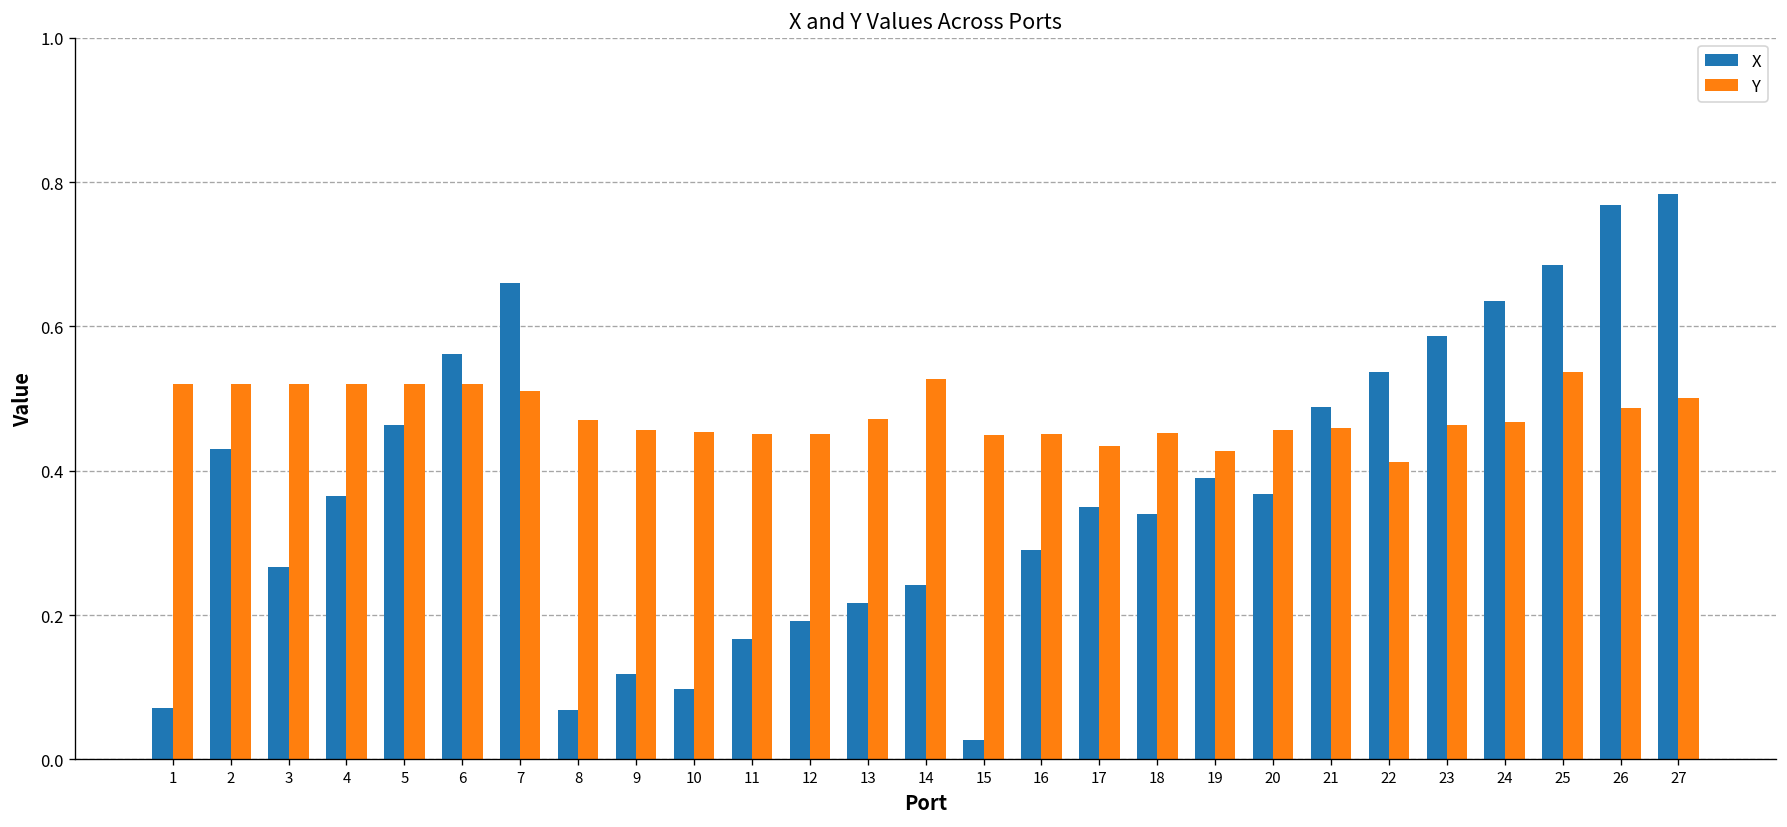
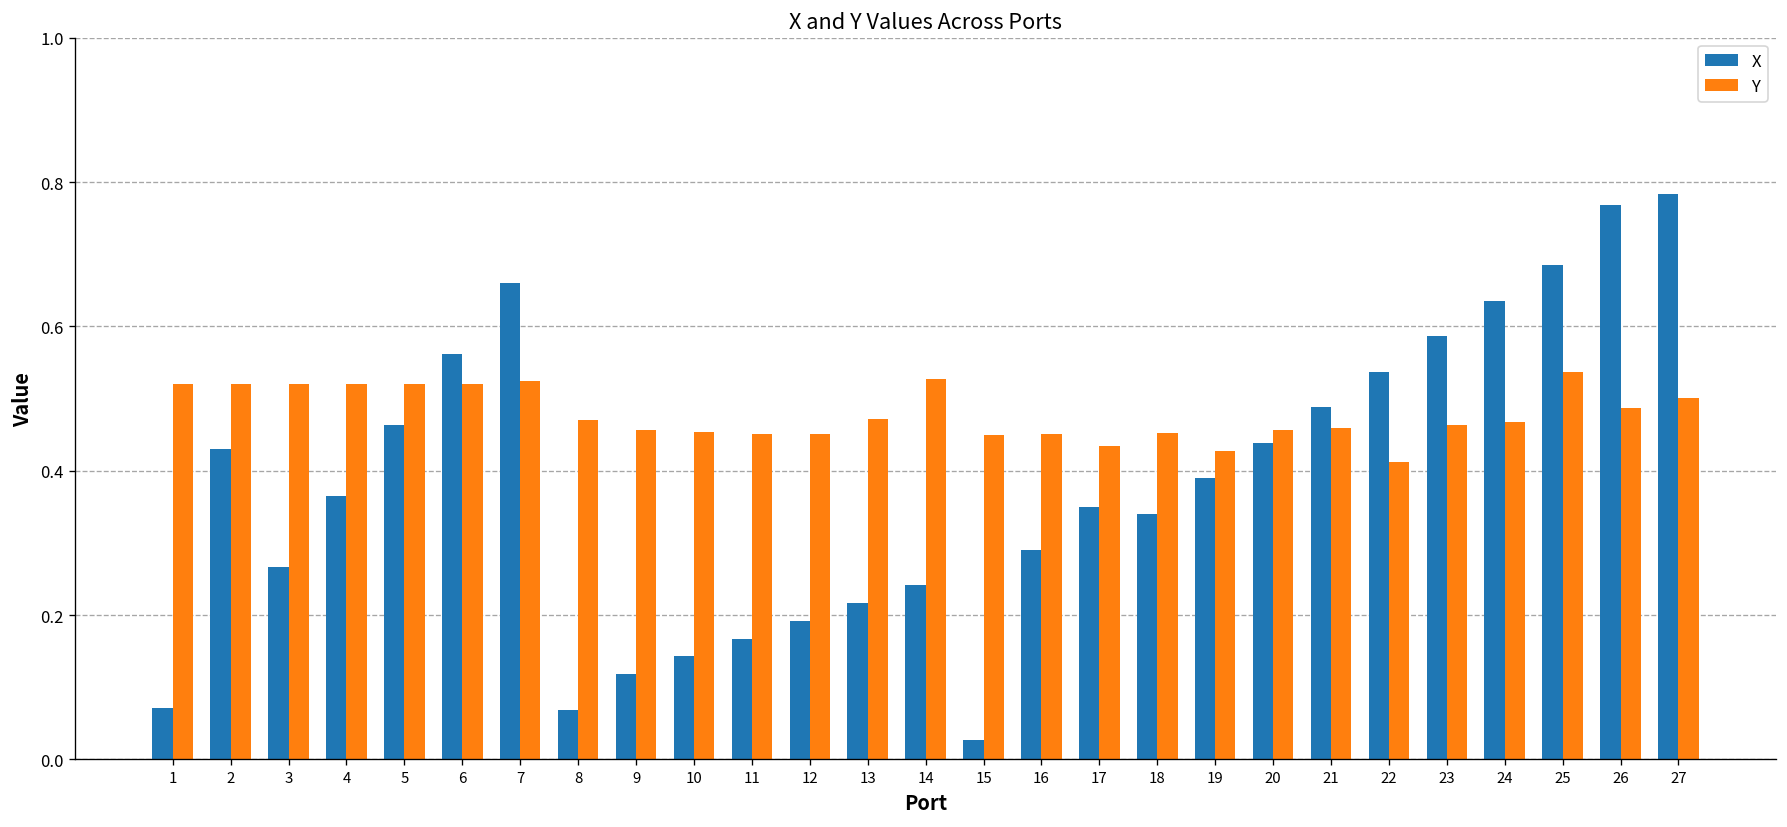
  {
    "X": {
      "1": 0.07,
      "2": 0.43,
      "3": 0.27,
      "4": 0.36,
      "5": 0.46,
      "6": 0.56,
      "7": 0.66,
      "8": 0.07,
      "9": 0.12,
-     "10": 0.10,
+     "10": 0.14,
      "11": 0.17,
      "12": 0.19,
      "13": 0.22,
      "14": 0.24,
      "15": 0.03,
      "16": 0.29,
      "17": 0.35,
      "18": 0.34,
      "19": 0.39,
-     "20": 0.37,
+     "20": 0.44,
      "21": 0.49,
      "22": 0.54,
      "23": 0.59,
      "24": 0.64,
      "25": 0.69,
      "26": 0.77,
      "27": 0.78
    },
    "Y": {
      "1": 0.52,
      "2": 0.52,
      "3": 0.52,
      "4": 0.52,
      "5": 0.52,
      "6": 0.52,
-     "7": 0.51,
+     "7": 0.52,
      "8": 0.47,
      "9": 0.46,
      "10": 0.45,
      "11": 0.45,
      "12": 0.45,
      "13": 0.47,
      "14": 0.53,
      "15": 0.45,
      "16": 0.45,
      "17": 0.43,
      "18": 0.45,
      "19": 0.43,
      "20": 0.46,
      "21": 0.46,
      "22": 0.41,
      "23": 0.46,
      "24": 0.47,
      "25": 0.54,
      "26": 0.49,
      "27": 0.50
    }
  }
